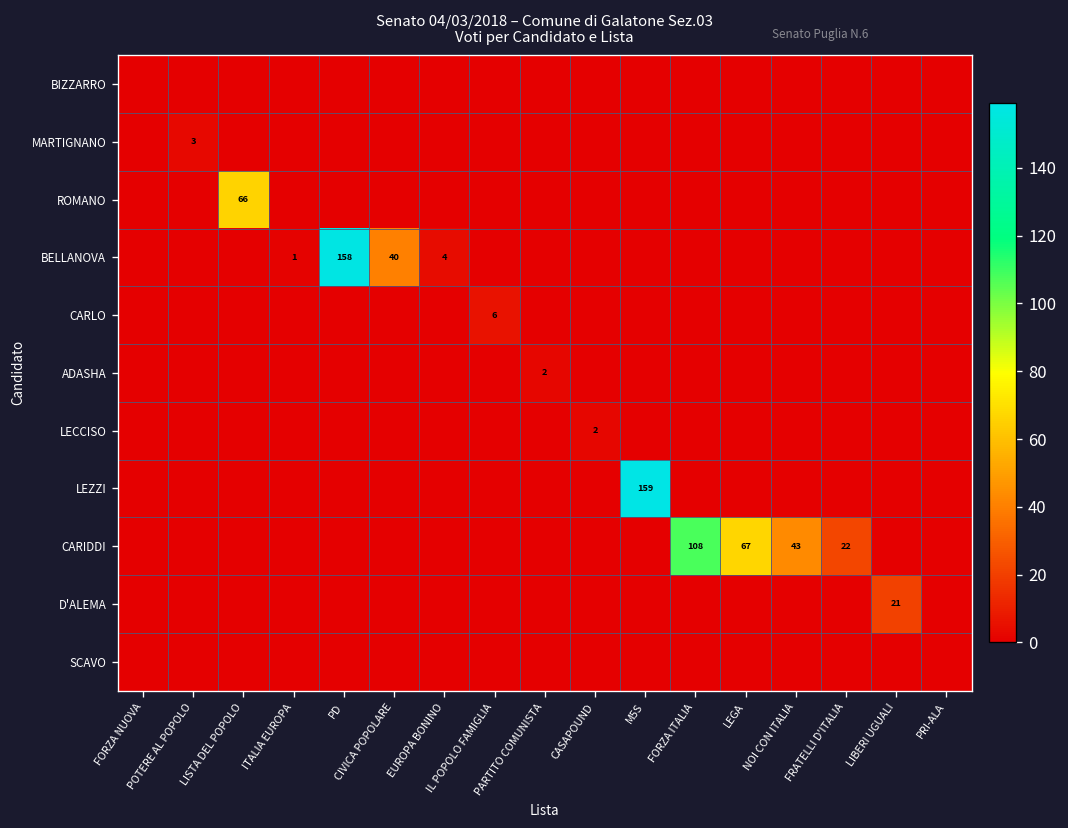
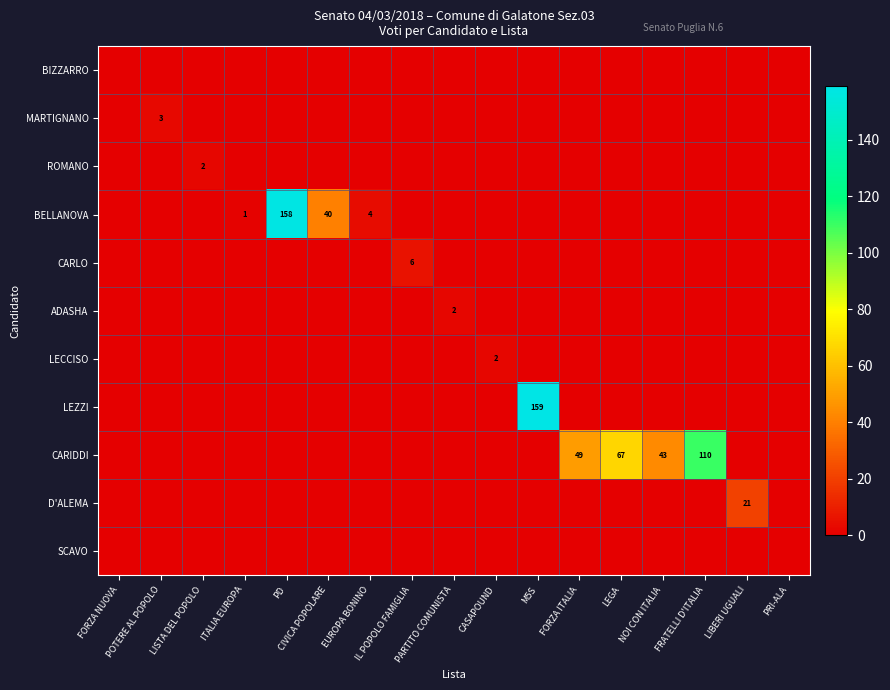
  {
    "MARTIGNANO": {
      "POTERE AL POPOLO": 3
    },
    "ROMANO": {
-     "LISTA DEL POPOLO": 66
+     "LISTA DEL POPOLO": 2
    },
    "BELLANOVA": {
      "ITALIA EUROPA": 1,
      "PD": 158,
      "CIVICA POPOLARE": 40,
      "EUROPA BONINO": 4
    },
    "CARLO": {
      "IL POPOLO FAMIGLIA": 6
    },
    "ADASHA": {
      "PARTITO COMUNISTA": 2
    },
    "LECCISO": {
      "CASAPOUND": 2
    },
    "LEZZI": {
      "M5S": 159
    },
    "CARIDDI": {
-     "FORZA ITALIA": 108,
+     "FORZA ITALIA": 49,
      "LEGA": 67,
      "NOI CON ITALIA": 43,
-     "FRATELLI D'ITALIA": 22
+     "FRATELLI D'ITALIA": 110
    },
    "D'ALEMA": {
      "LIBERI UGUALI": 21
    }
  }
